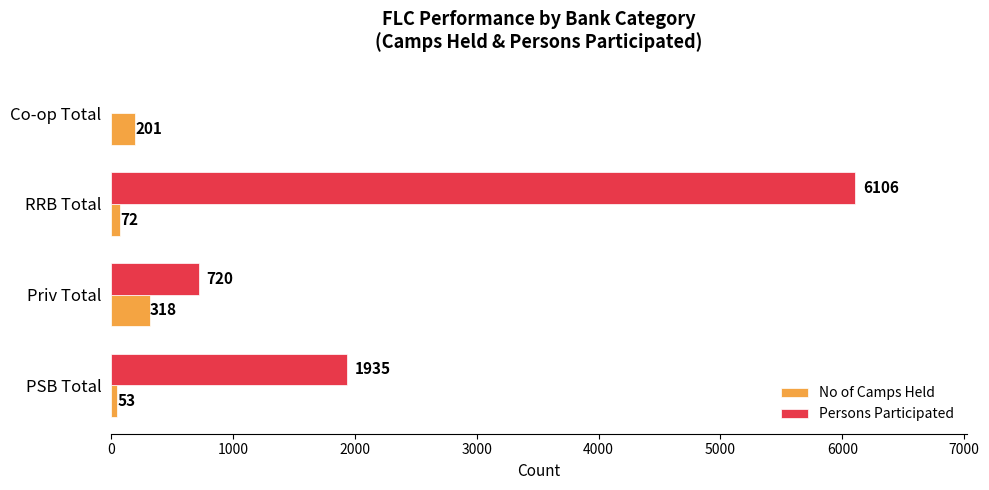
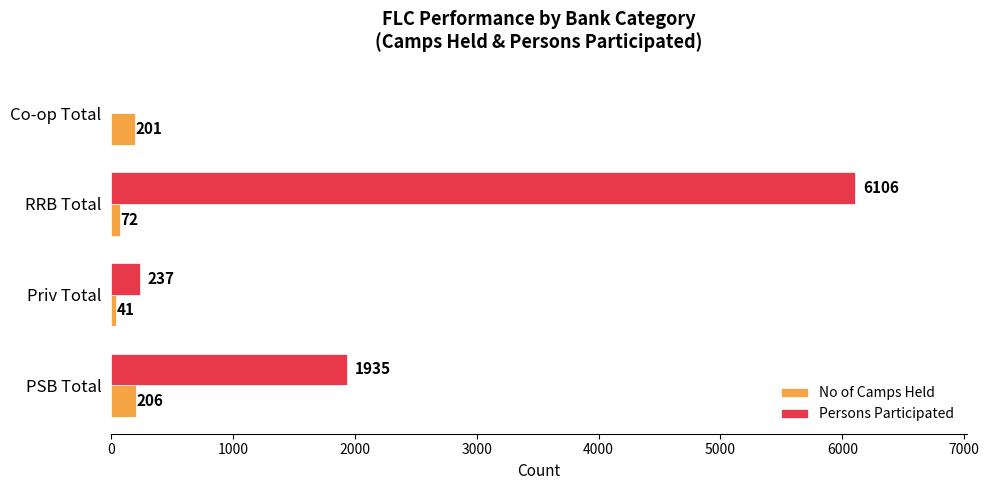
  {
    "No of Camps Held": {
      "Co-op Total": 201,
      "RRB Total": 72,
-     "Priv Total": 318,
-     "PSB Total": 53
+     "Priv Total": 41,
+     "PSB Total": 206
    },
    "Persons Participated": {
      "RRB Total": 6106,
-     "Priv Total": 720,
+     "Priv Total": 237,
      "PSB Total": 1935
    }
  }
